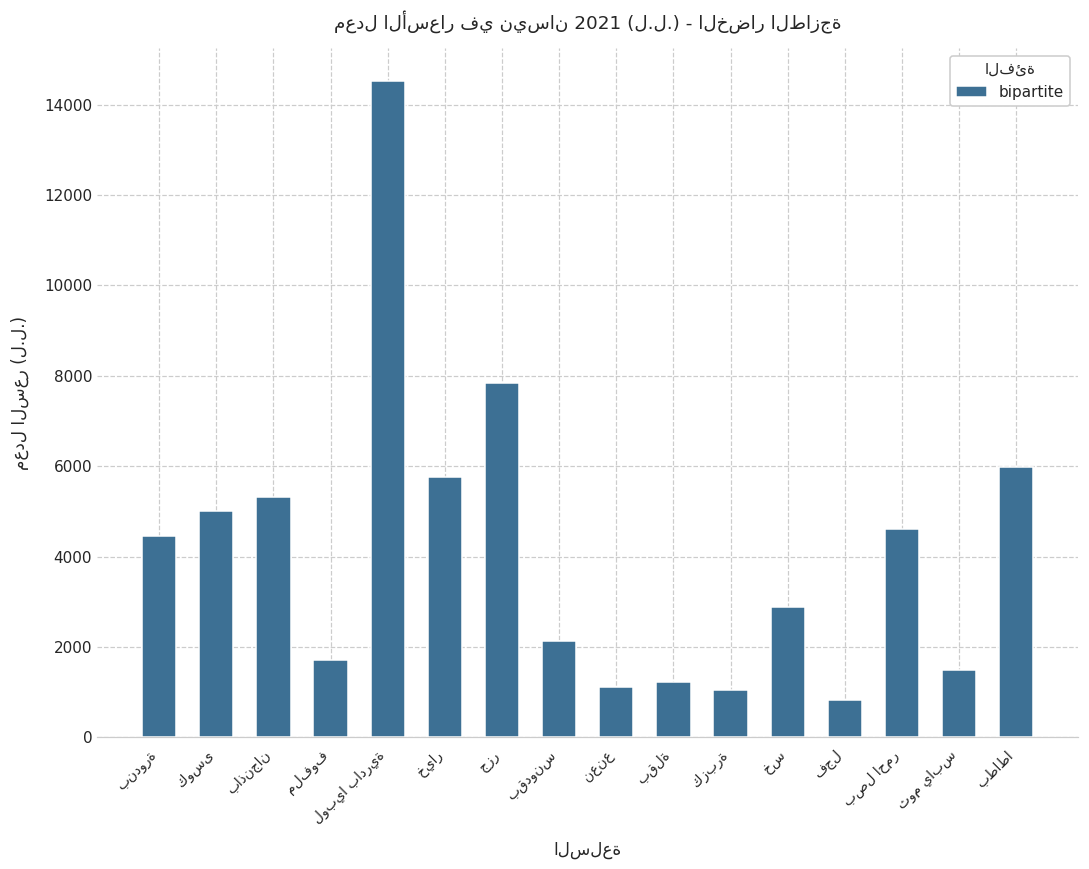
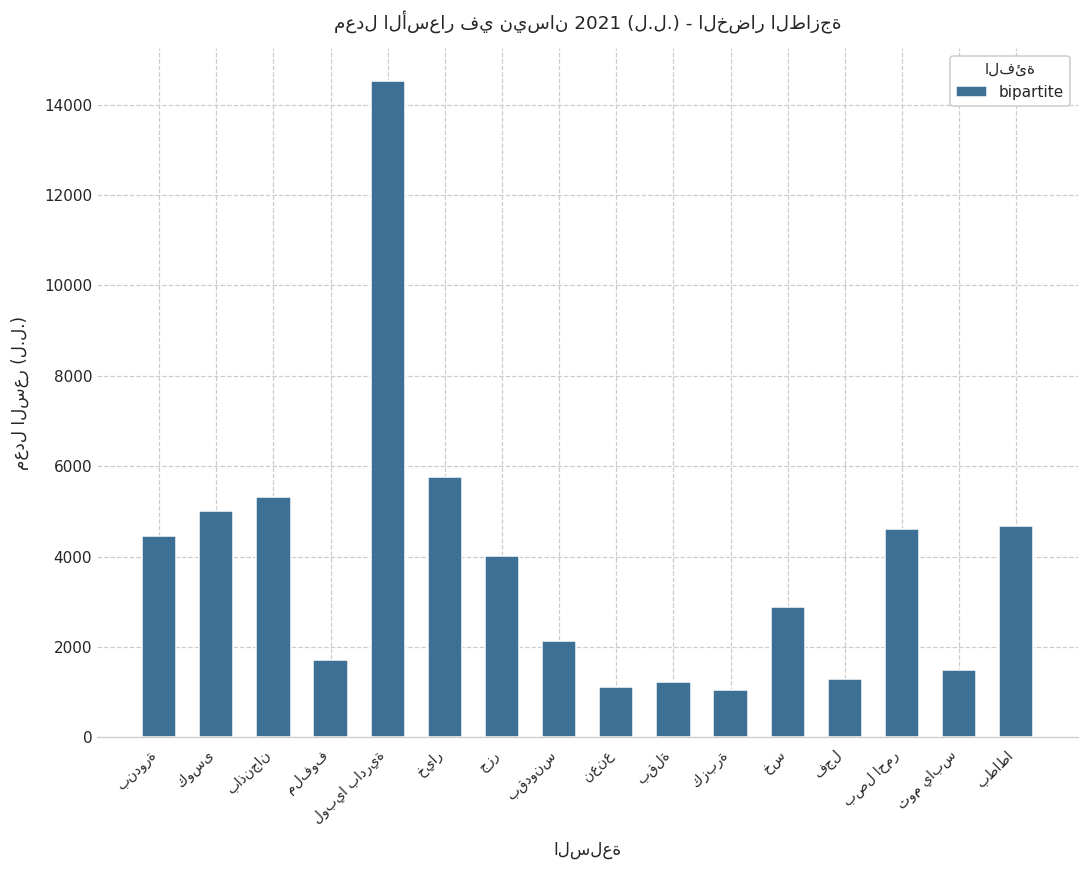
  {
    "بندورة": 4500,
    "كوسى": 5000,
    "باذنجان": 5300,
    "ملفوف": 1700,
    "لوبيا بادرية": 14500,
    "خيار": 5800,
-   "جزر": 7800,
+   "جزر": 4000,
    "بقدونس": 2100,
    "نعنع": 1100,
    "بقلة": 1200,
    "كزبرة": 1100,
    "خس": 2900,
-   "فجل": 800,
+   "فجل": 1300,
    "بصل احمر": 4600,
    "ثوم يابس": 1500,
-   "بطاطا": 6000
+   "بطاطا": 4700
  }
